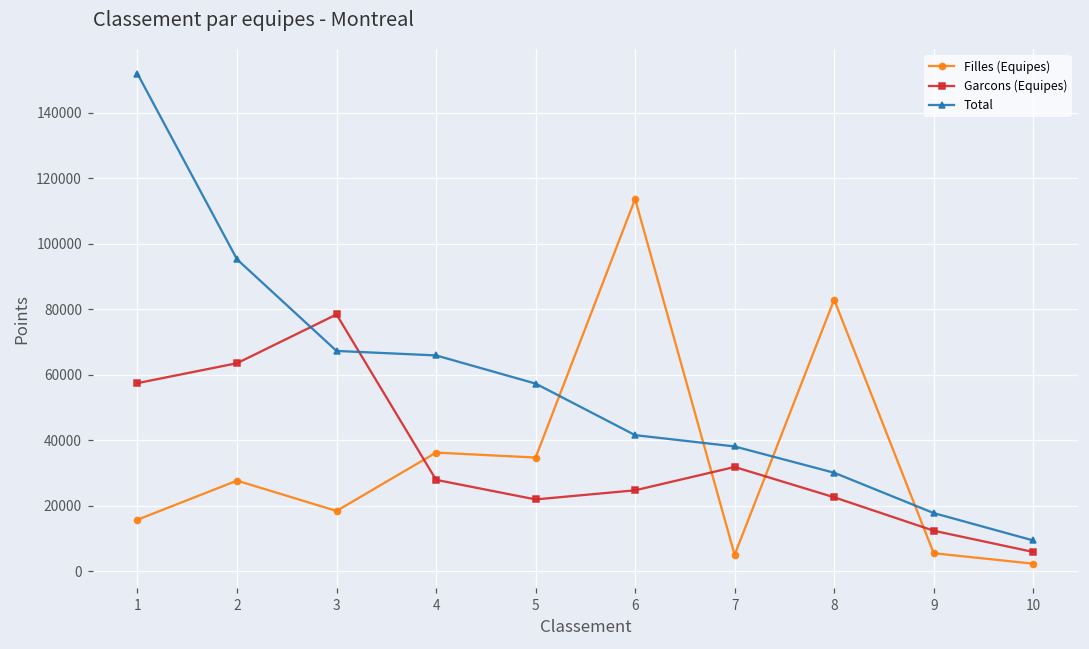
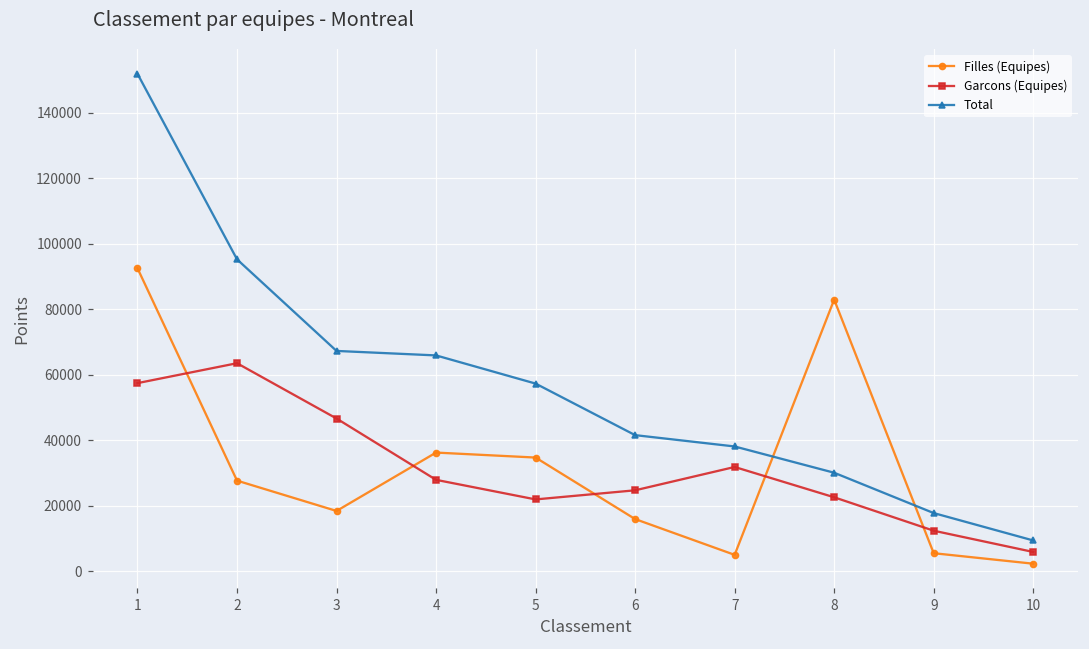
  {
    "Filles (Equipes)": {
-     "1": 16000,
+     "1": 93000,
      "2": 28000,
      "3": 18000,
      "4": 36000,
      "5": 35000,
-     "6": 114000,
+     "6": 16000,
      "7": 5000,
      "8": 83000,
      "9": 6000,
      "10": 2000
    },
    "Garcons (Equipes)": {
      "1": 57000,
      "2": 64000,
-     "3": 78000,
+     "3": 47000,
      "4": 28000,
      "5": 22000,
      "6": 25000,
      "7": 32000,
      "8": 23000,
      "9": 12000,
      "10": 6000
    },
    "Total": {
      "1": 152000,
      "2": 95000,
      "3": 67000,
      "4": 66000,
      "5": 57000,
      "6": 42000,
      "7": 38000,
      "8": 30000,
      "9": 18000,
      "10": 9000
    }
  }
